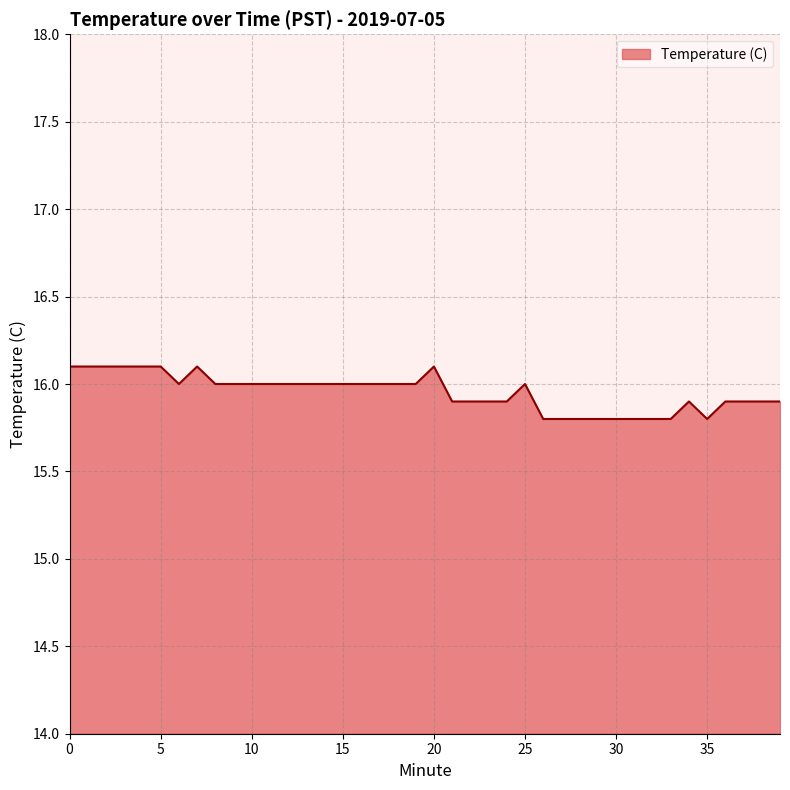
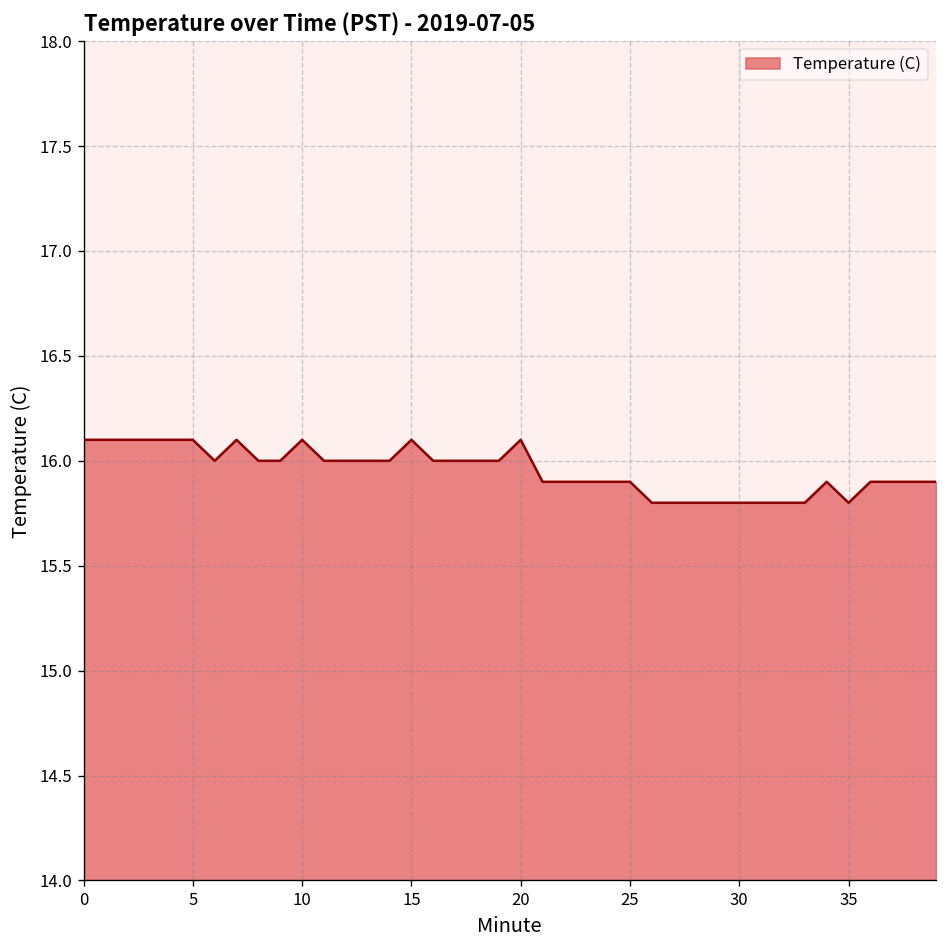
  {
    "0": 16.1,
    "5": 16.1,
-   "10": 16.0,
-   "15": 16.0,
+   "10": 16.1,
+   "15": 16.1,
    "20": 16.1,
-   "25": 16.0,
+   "25": 15.9,
    "30": 15.8,
    "35": 15.8
  }
